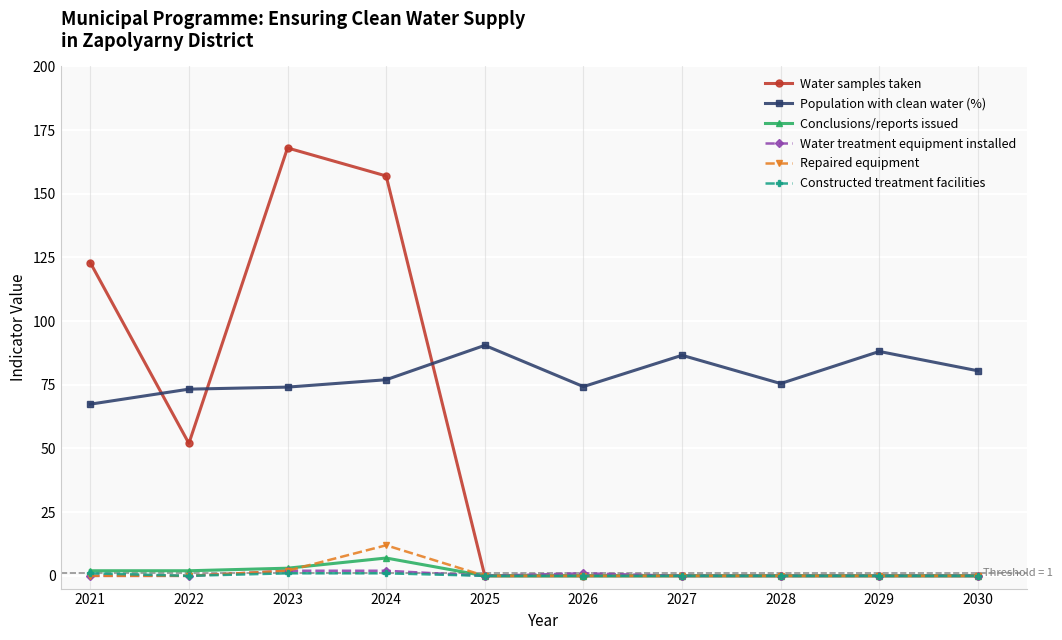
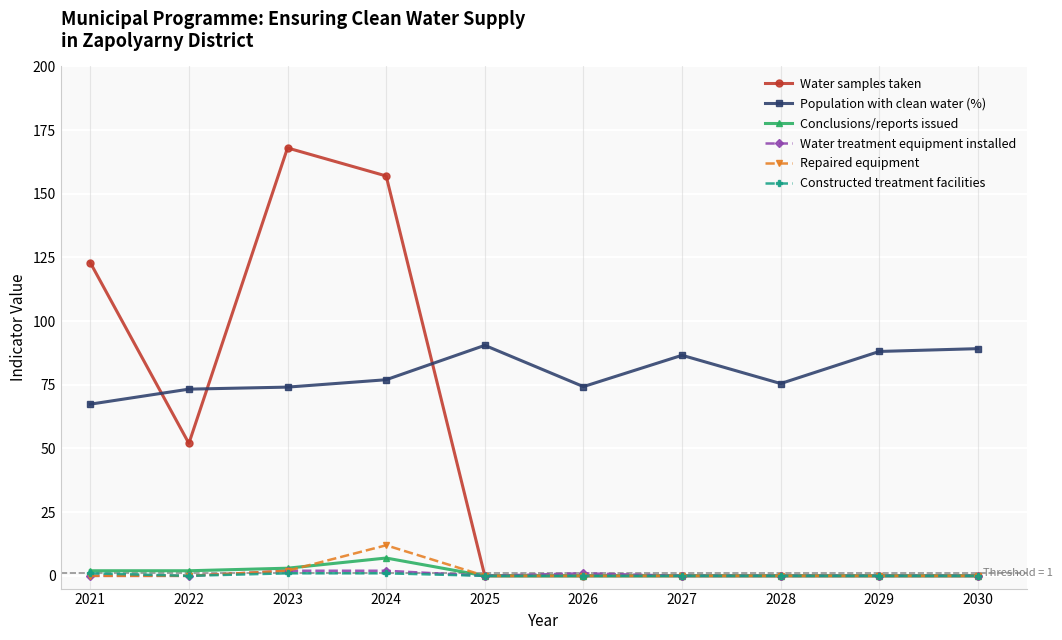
  {
    "Water samples taken": {
      "2021": 123,
      "2022": 52,
      "2023": 168,
      "2024": 157
    },
    "Population with clean water (%)": {
      "2021": 67,
      "2022": 73,
      "2023": 74,
      "2024": 77,
      "2025": 91,
      "2026": 74,
      "2027": 87,
      "2028": 76,
      "2029": 88,
-     "2030": 81
+     "2030": 89
    },
    "Repaired equipment": {
      "2024": 12
    }
  }
